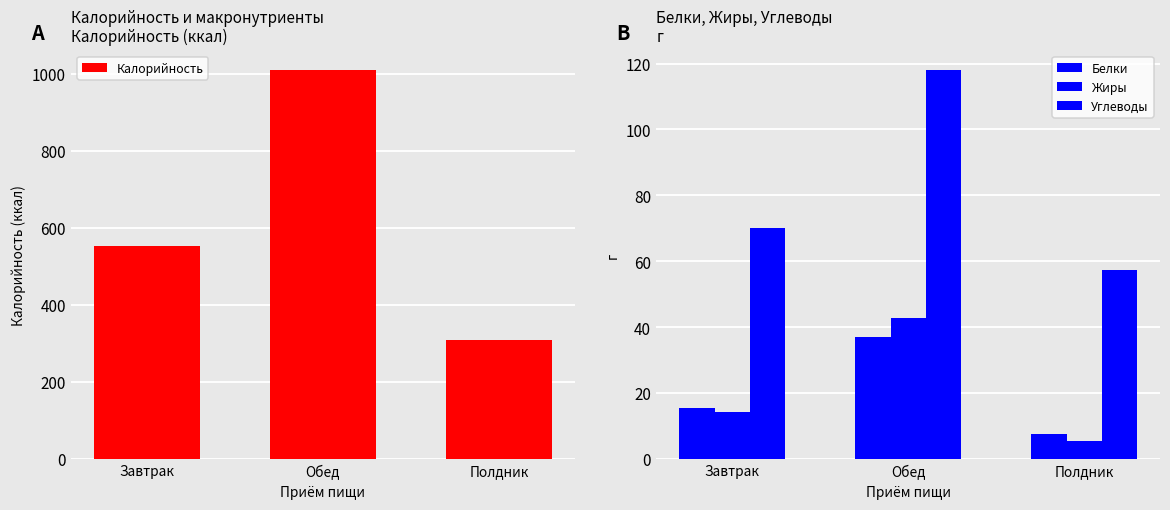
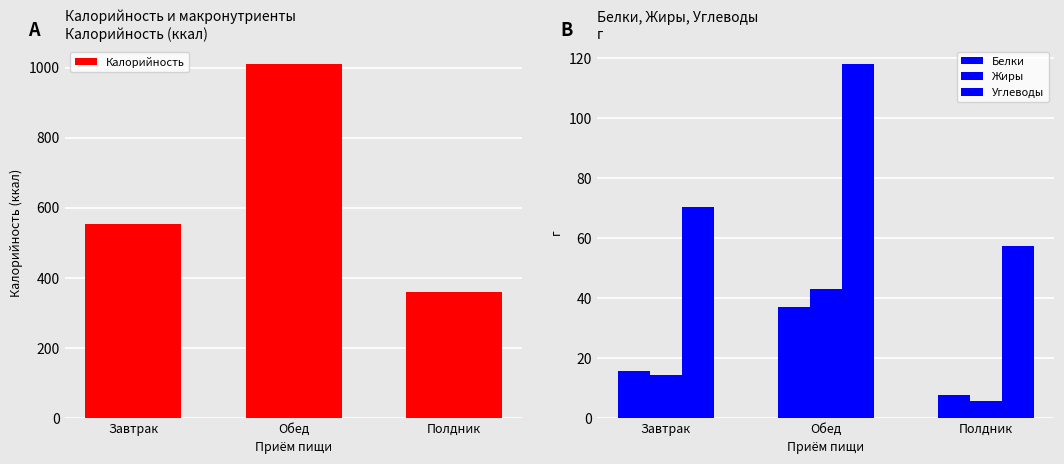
  {
    "Калорийность и макронутриенты Калорийность (ккал)": {
      "Завтрак": 550,
      "Обед": 1010,
-     "Полдник": 310
+     "Полдник": 360
    }
  }
